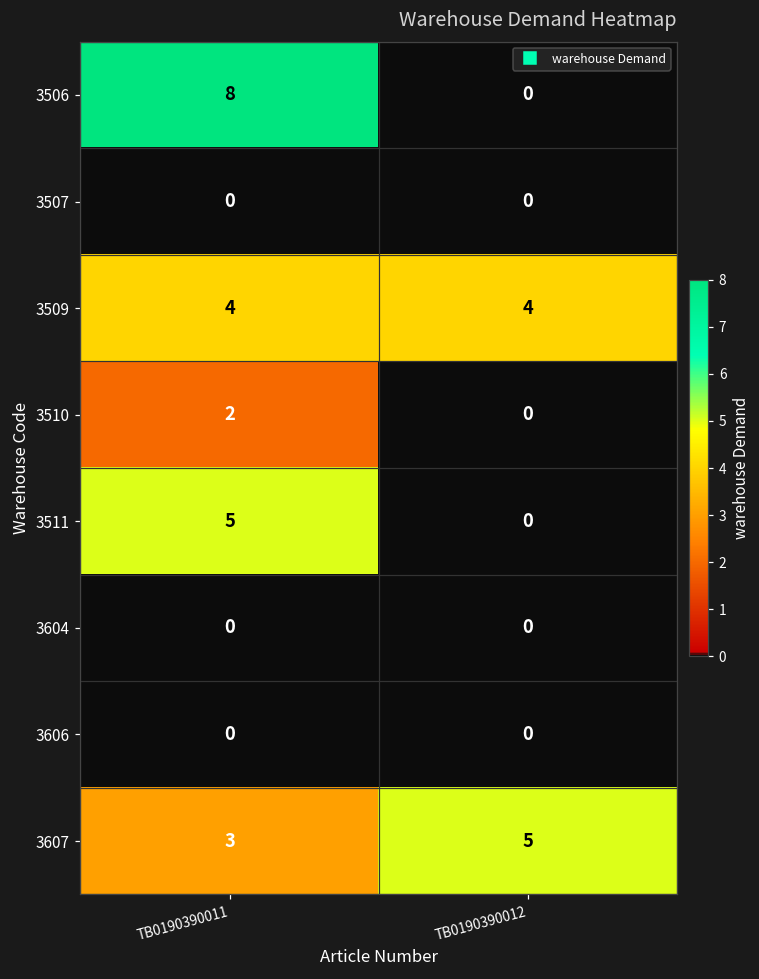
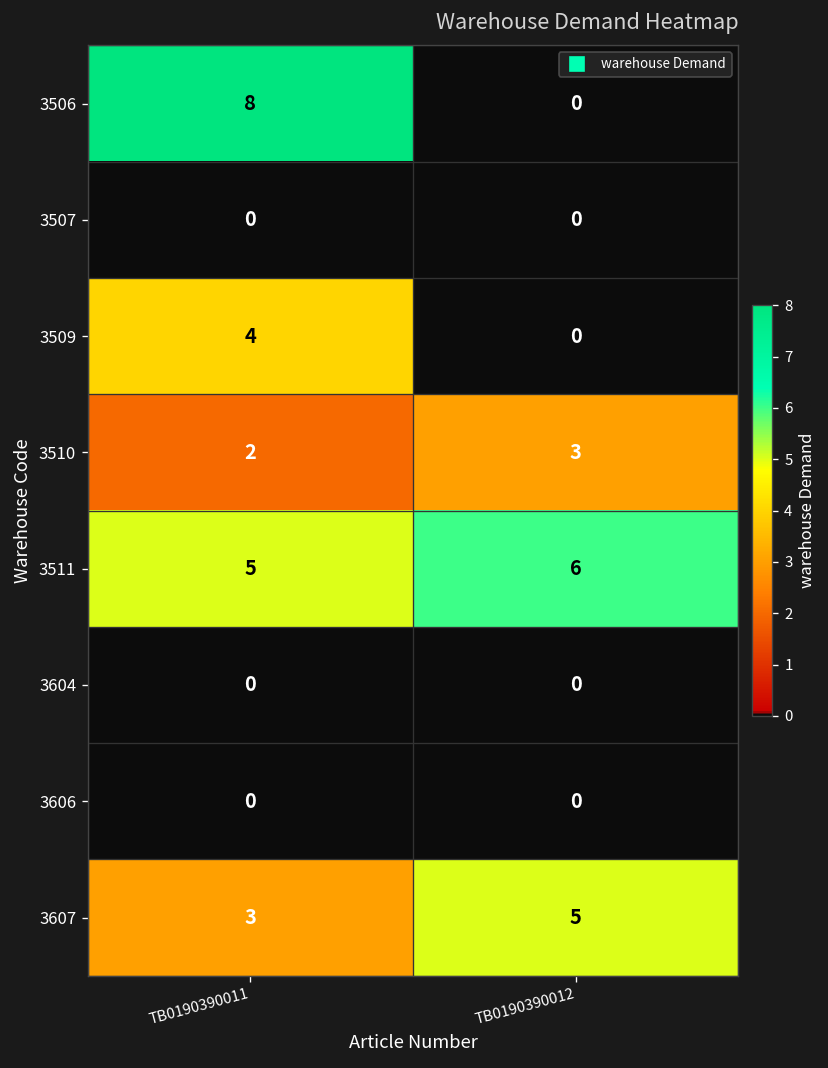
  {
    "3506": {
      "TB0190390011": 8,
      "TB0190390012": 0
    },
    "3507": {
      "TB0190390011": 0,
      "TB0190390012": 0
    },
    "3509": {
      "TB0190390011": 4,
-     "TB0190390012": 4
+     "TB0190390012": 0
    },
    "3510": {
      "TB0190390011": 2,
-     "TB0190390012": 0
+     "TB0190390012": 3
    },
    "3511": {
      "TB0190390011": 5,
-     "TB0190390012": 0
+     "TB0190390012": 6
    },
    "3604": {
      "TB0190390011": 0,
      "TB0190390012": 0
    },
    "3606": {
      "TB0190390011": 0,
      "TB0190390012": 0
    },
    "3607": {
      "TB0190390011": 3,
      "TB0190390012": 5
    }
  }
